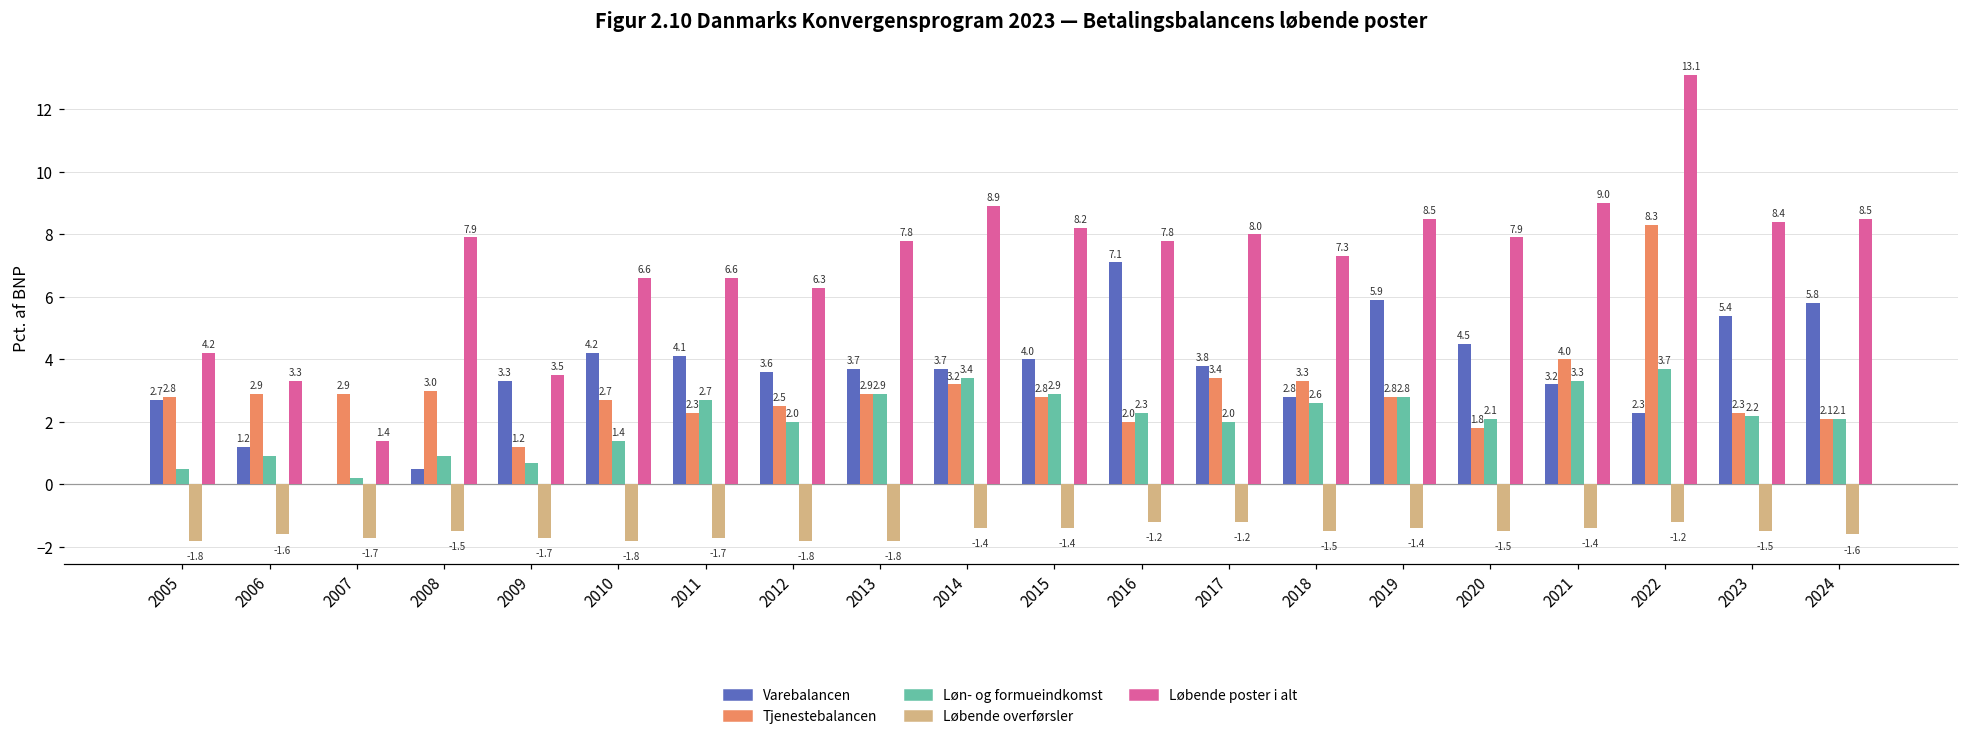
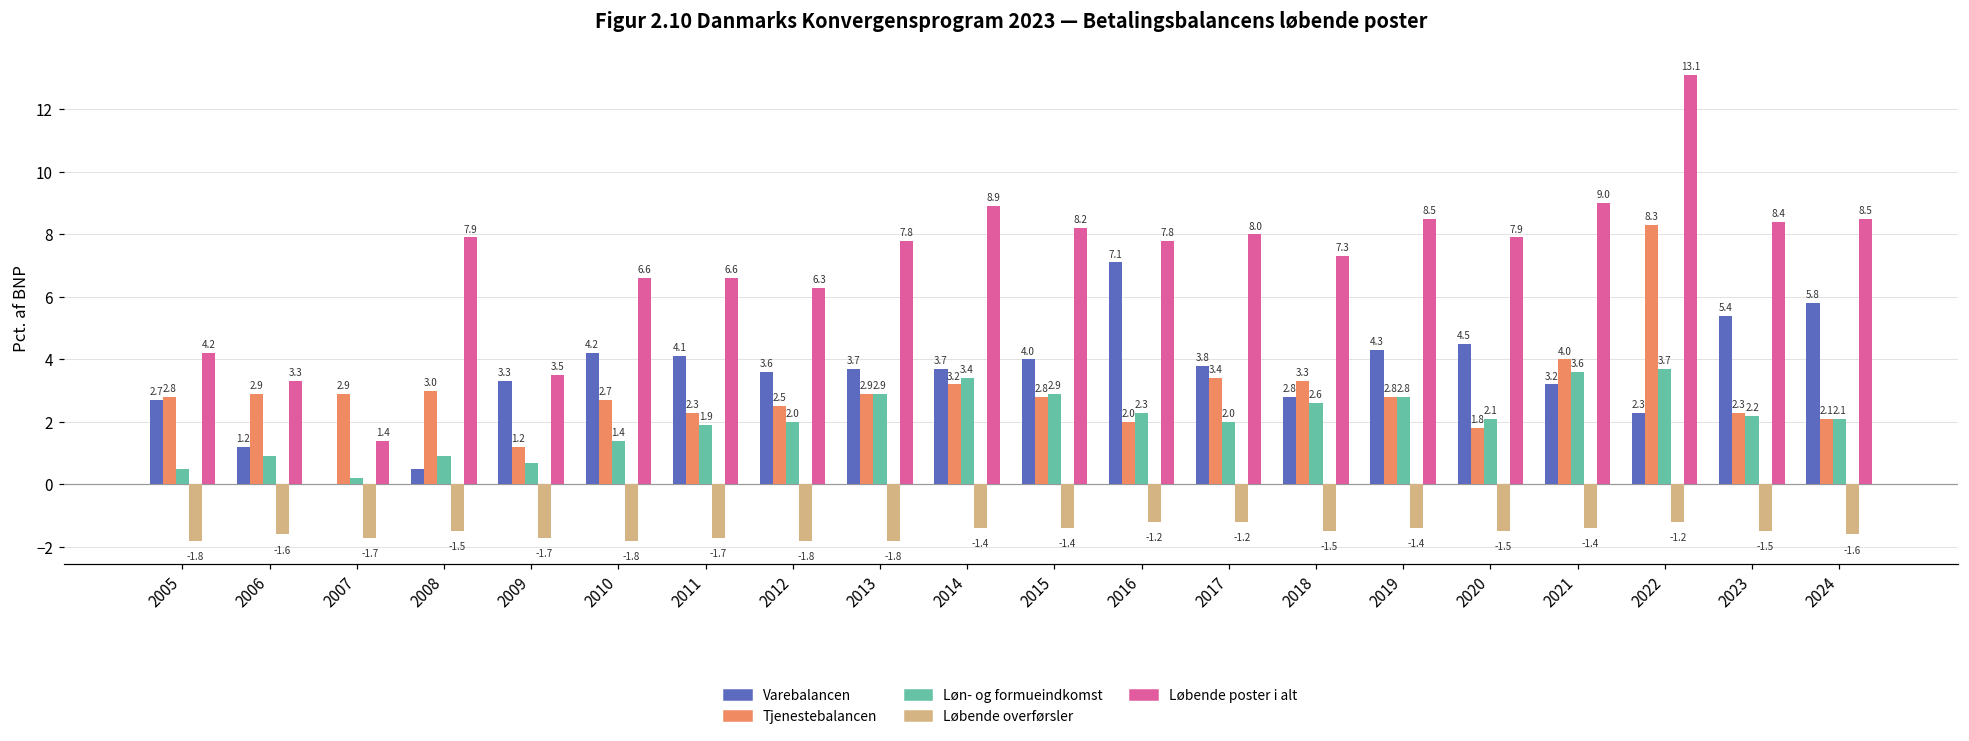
  {
    "Varebalancen": {
      "2005": 2.7,
      "2006": 1.2,
      "2009": 3.3,
      "2010": 4.2,
      "2011": 4.1,
      "2012": 3.6,
      "2013": 3.7,
      "2014": 3.7,
      "2015": 4.0,
      "2016": 7.1,
      "2017": 3.8,
      "2018": 2.8,
-     "2019": 5.9,
+     "2019": 4.3,
      "2020": 4.5,
      "2021": 3.2,
      "2022": 2.3,
      "2023": 5.4,
      "2024": 5.8
    },
    "Løn- og formueindkomst": {
      "2010": 1.4,
-     "2011": 2.7,
+     "2011": 1.9,
      "2012": 2.0,
      "2013": 2.9,
      "2014": 3.4,
      "2015": 2.9,
      "2016": 2.3,
      "2017": 2.0,
      "2018": 2.6,
      "2019": 2.8,
      "2020": 2.1,
-     "2021": 3.3,
+     "2021": 3.6,
      "2022": 3.7,
      "2023": 2.2,
      "2024": 2.1
    },
    "Løbende poster i alt": {
      "2005": 4.2,
      "2006": 3.3,
      "2007": 1.4,
      "2008": 7.9,
      "2009": 3.5,
      "2010": 6.6,
      "2011": 6.6,
      "2012": 6.3,
      "2013": 7.8,
      "2014": 8.9,
      "2015": 8.2,
      "2016": 7.8,
      "2017": 8.0,
      "2018": 7.3,
      "2019": 8.5,
      "2020": 7.9,
      "2021": 9.0,
      "2022": 13.1,
      "2023": 8.4,
      "2024": 8.5
    }
  }
